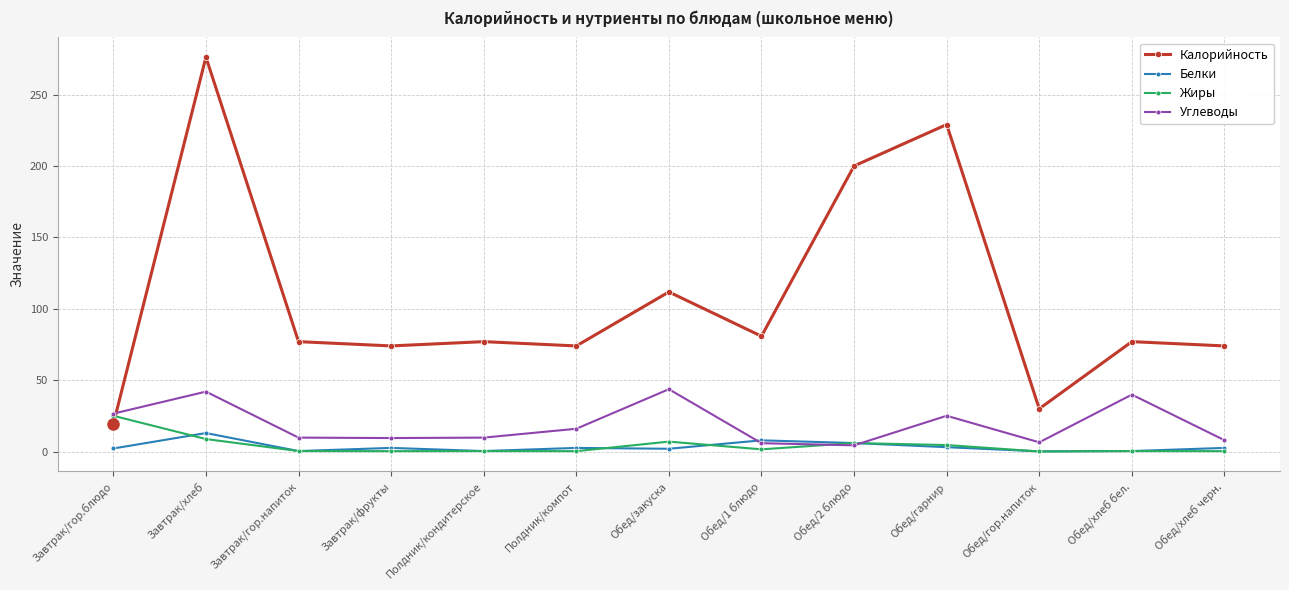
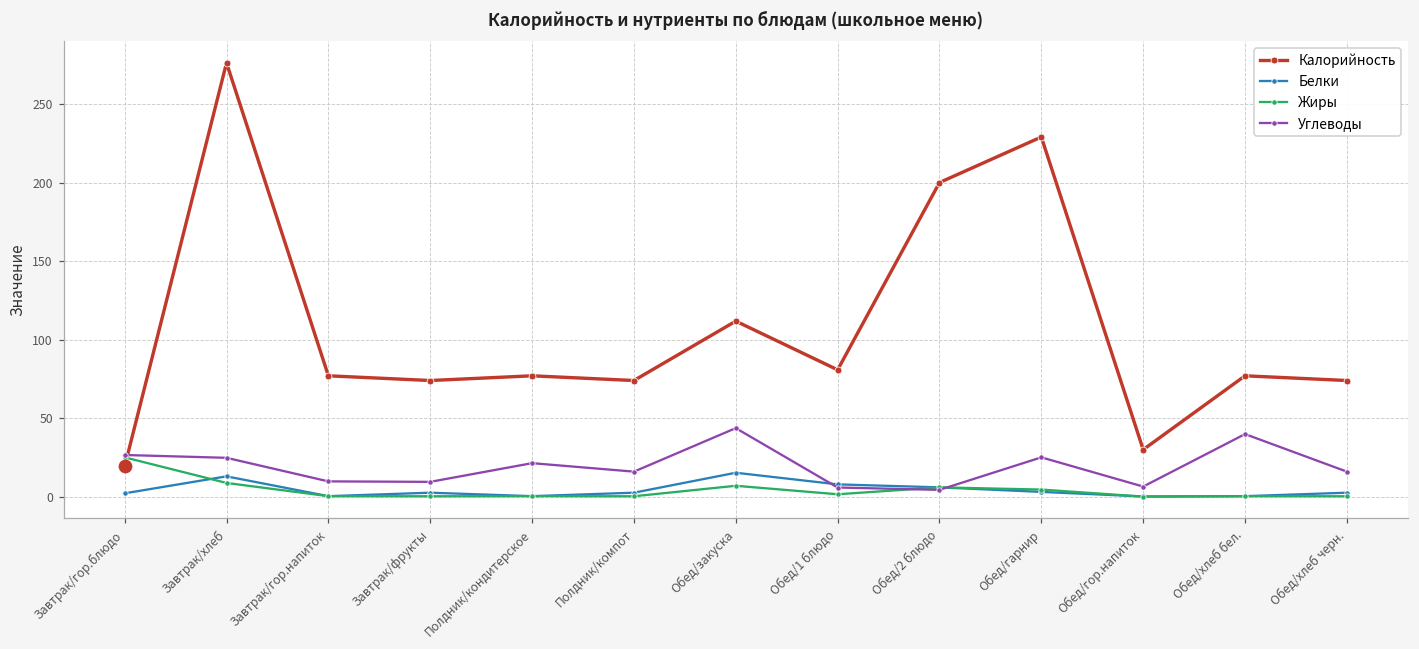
  {
    "Белки": {
      "Завтрак/гор.блюдо": 2,
      "Завтрак/хлеб": 13,
      "Завтрак/фрукты": 3,
      "Полдник/компот": 3,
-     "Обед/закуска": 2,
+     "Обед/закуска": 15,
      "Обед/1 блюдо": 8,
      "Обед/хлеб черн.": 3
    },
    "Жиры": {
      "Завтрак/хлеб": 9,
      "Завтрак/фрукты": 0,
      "Полдник/компот": 0,
      "Обед/закуска": 7,
      "Обед/1 блюдо": 2,
      "Обед/хлеб черн.": 0
    },
    "Углеводы": {
-     "Завтрак/хлеб": 42,
+     "Завтрак/хлеб": 25,
      "Завтрак/гор.напиток": 10,
      "Завтрак/фрукты": 10,
-     "Полдник/кондитерское": 10,
+     "Полдник/кондитерское": 21,
      "Полдник/компот": 16,
      "Обед/закуска": 44,
      "Обед/1 блюдо": 6,
      "Обед/гарнир": 25,
      "Обед/гор.напиток": 7,
      "Обед/хлеб бел.": 40,
-     "Обед/хлеб черн.": 8
+     "Обед/хлеб черн.": 16
    }
  }
